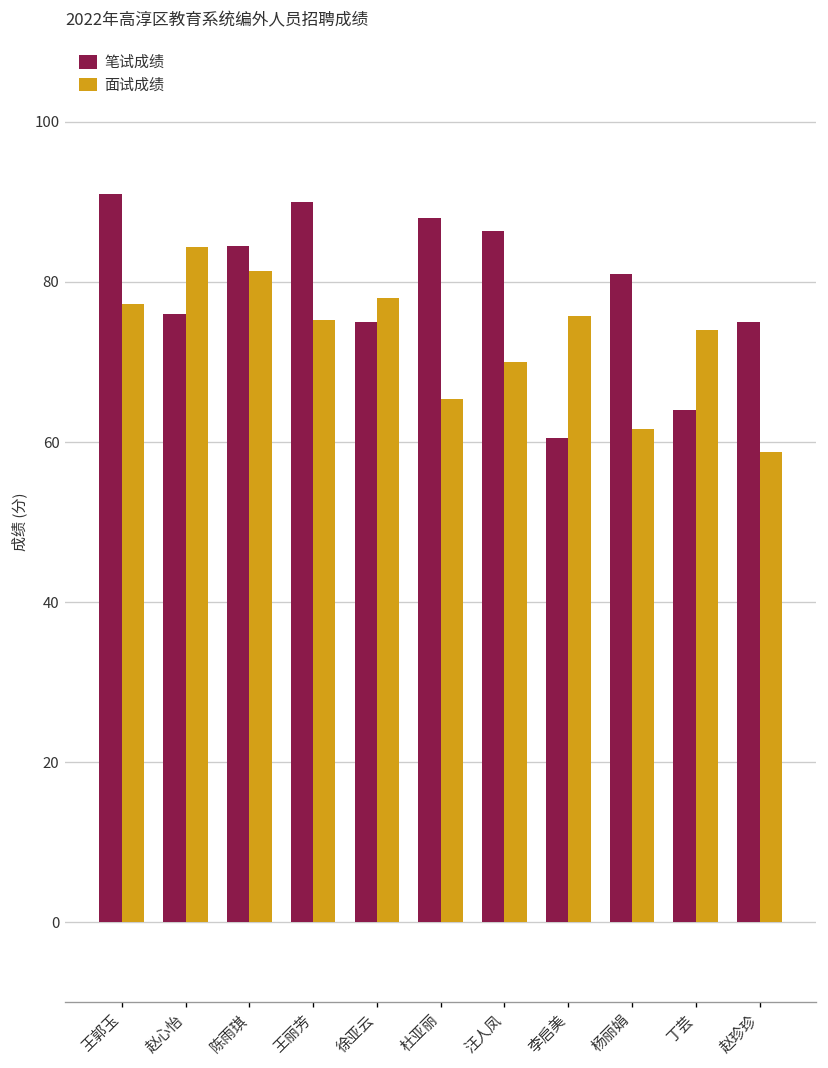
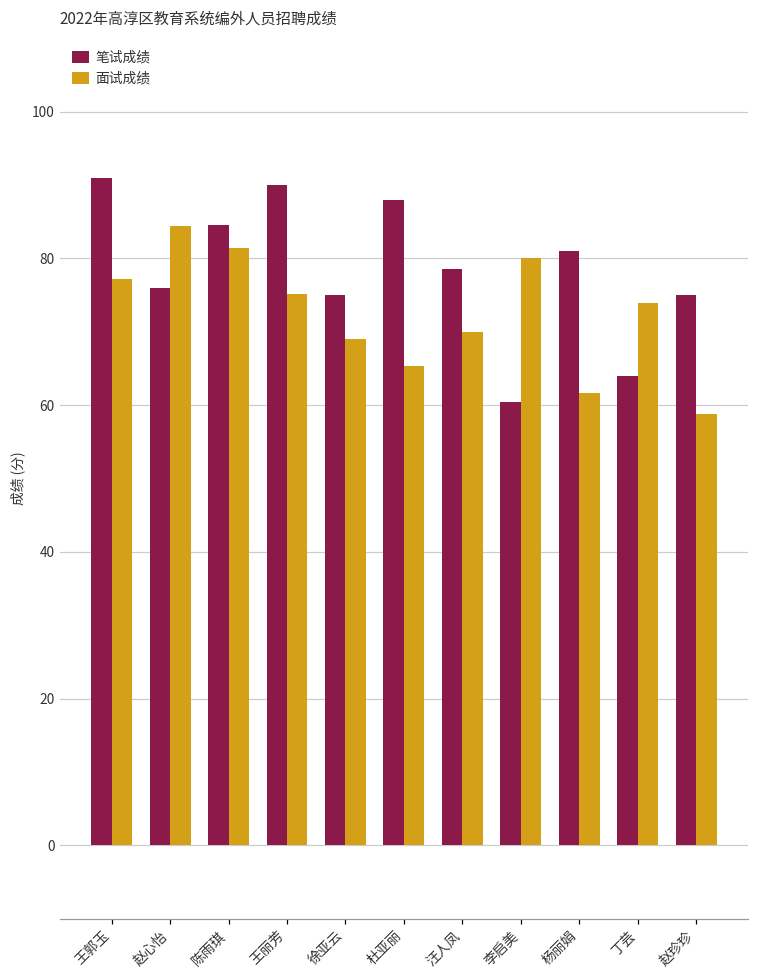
  {
    "笔试成绩": {
      "王郭玉": 91,
      "赵心怡": 76,
      "陈雨琪": 85,
      "王丽芳": 90,
      "徐亚云": 75,
      "杜亚丽": 88,
-     "汪人凤": 86,
+     "汪人凤": 79,
      "李启美": 61,
      "杨丽娟": 81,
      "丁芸": 64,
      "赵珍珍": 75
    },
    "面试成绩": {
      "王郭玉": 77,
      "赵心怡": 84,
      "陈雨琪": 81,
      "王丽芳": 75,
-     "徐亚云": 78,
+     "徐亚云": 69,
      "杜亚丽": 65,
      "汪人凤": 70,
-     "李启美": 76,
+     "李启美": 80,
      "杨丽娟": 62,
      "丁芸": 74,
      "赵珍珍": 59
    }
  }
